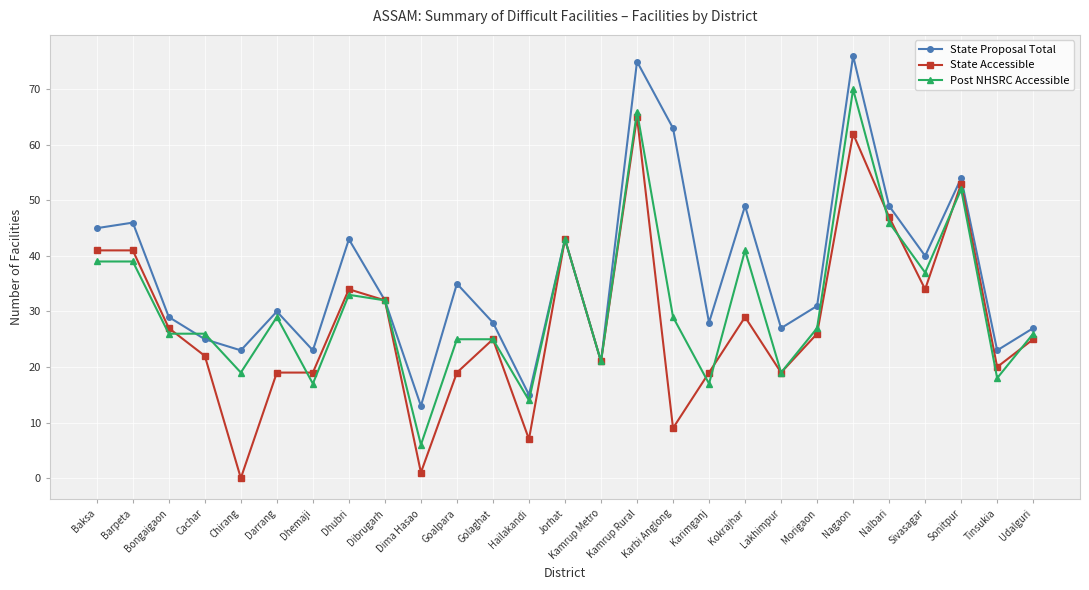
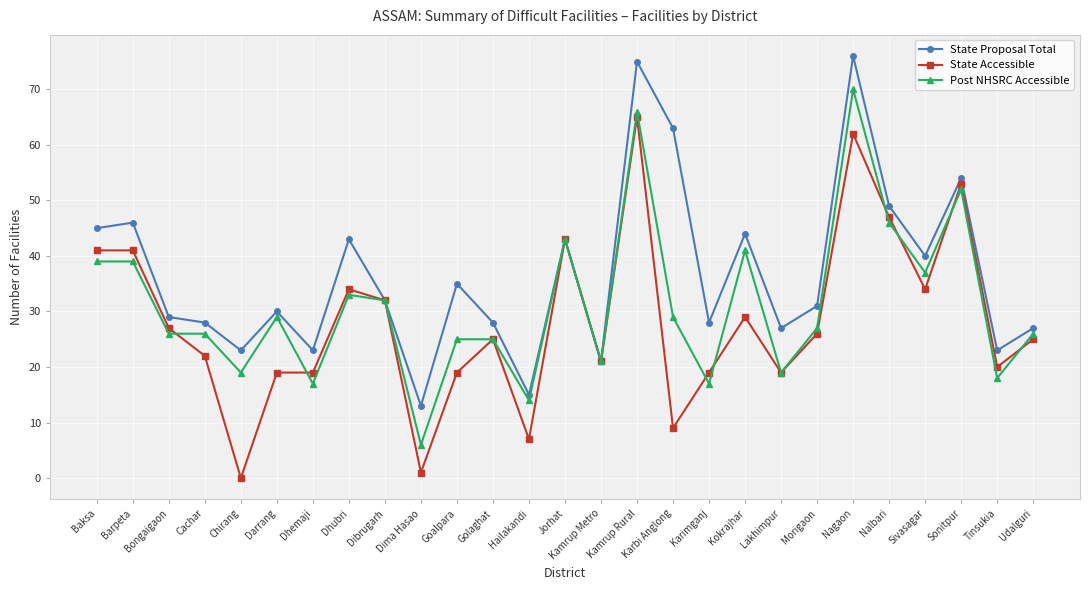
  {
    "State Proposal Total": {
      "Baksa": 45,
      "Barpeta": 46,
      "Bongaigaon": 29,
-     "Cachar": 25,
+     "Cachar": 28,
      "Chirang": 23,
      "Darrang": 30,
      "Dhemaji": 23,
      "Dhubri": 43,
      "Dima Hasao": 13,
      "Goalpara": 35,
      "Golaghat": 28,
      "Hailakandi": 15,
      "Kamrup Rural": 75,
      "Karbi Anglong": 63,
      "Karimganj": 28,
-     "Kokrajhar": 49,
+     "Kokrajhar": 44,
      "Lakhimpur": 27,
      "Morigaon": 31,
      "Nagaon": 76,
      "Nalbari": 49,
      "Sivasagar": 40,
      "Sonitpur": 54,
      "Tinsukia": 23,
      "Udalguri": 27
    },
    "State Accessible": {
      "Baksa": 41,
      "Barpeta": 41,
      "Bongaigaon": 27,
      "Cachar": 22,
      "Chirang": 0,
      "Darrang": 19,
      "Dhemaji": 19,
      "Dhubri": 34,
      "Dima Hasao": 1,
      "Goalpara": 19,
      "Hailakandi": 7,
      "Kamrup Rural": 65,
      "Karbi Anglong": 9,
      "Karimganj": 19,
      "Kokrajhar": 29,
      "Morigaon": 26,
      "Nagaon": 62,
      "Nalbari": 47,
      "Sivasagar": 34,
      "Sonitpur": 53,
      "Tinsukia": 20,
      "Udalguri": 25
    },
    "Post NHSRC Accessible": {
      "Baksa": 39,
      "Barpeta": 39,
      "Bongaigaon": 26,
      "Cachar": 26,
      "Chirang": 19,
      "Darrang": 29,
      "Dhemaji": 17,
      "Dhubri": 33,
      "Dima Hasao": 6,
      "Goalpara": 25,
      "Hailakandi": 14,
      "Kamrup Rural": 66,
      "Karbi Anglong": 29,
      "Karimganj": 17,
      "Kokrajhar": 41,
      "Morigaon": 27,
      "Nagaon": 70,
      "Nalbari": 46,
      "Sivasagar": 37,
      "Sonitpur": 52,
      "Tinsukia": 18,
      "Udalguri": 26
    }
  }
